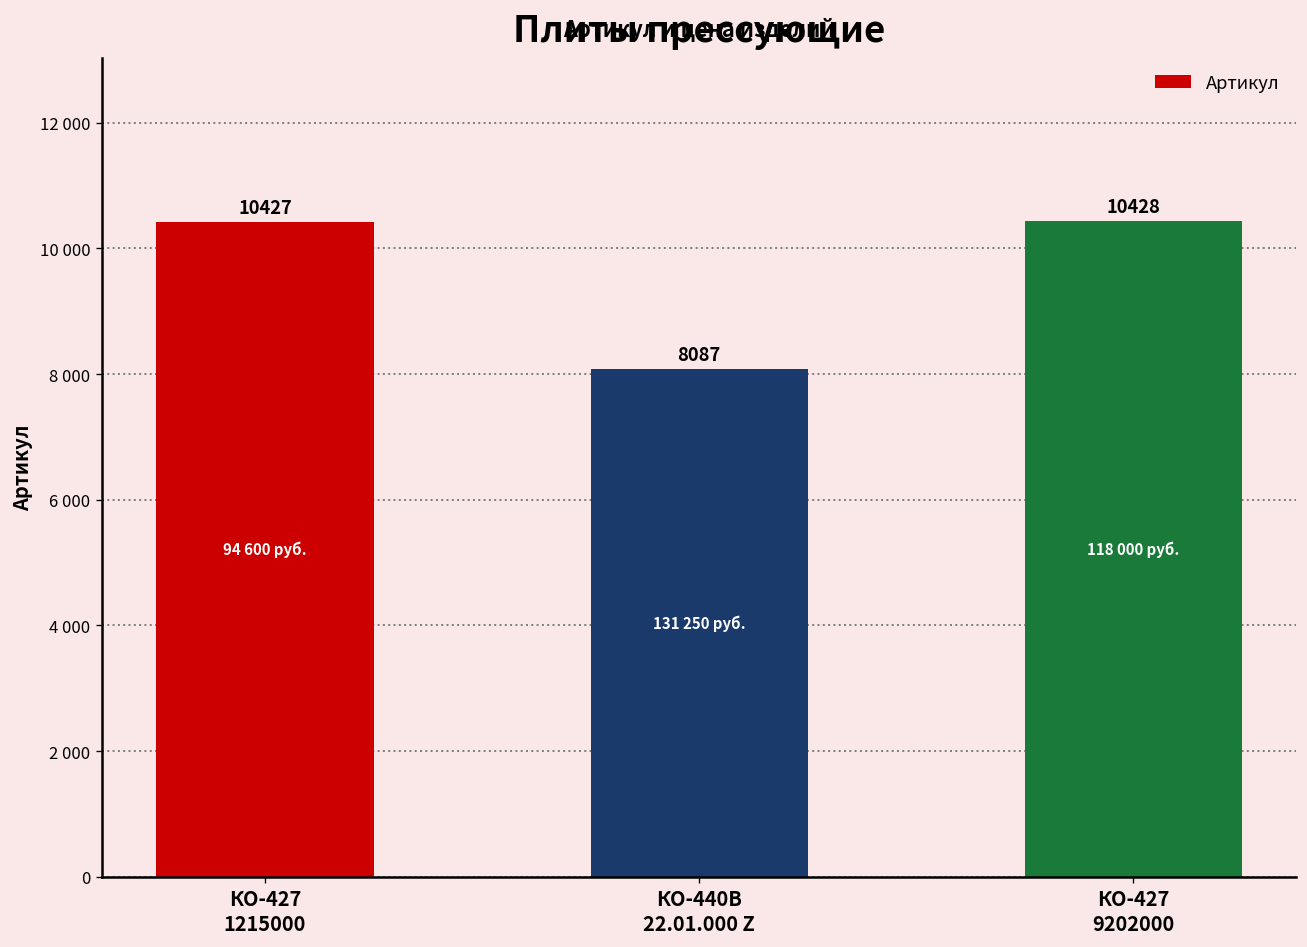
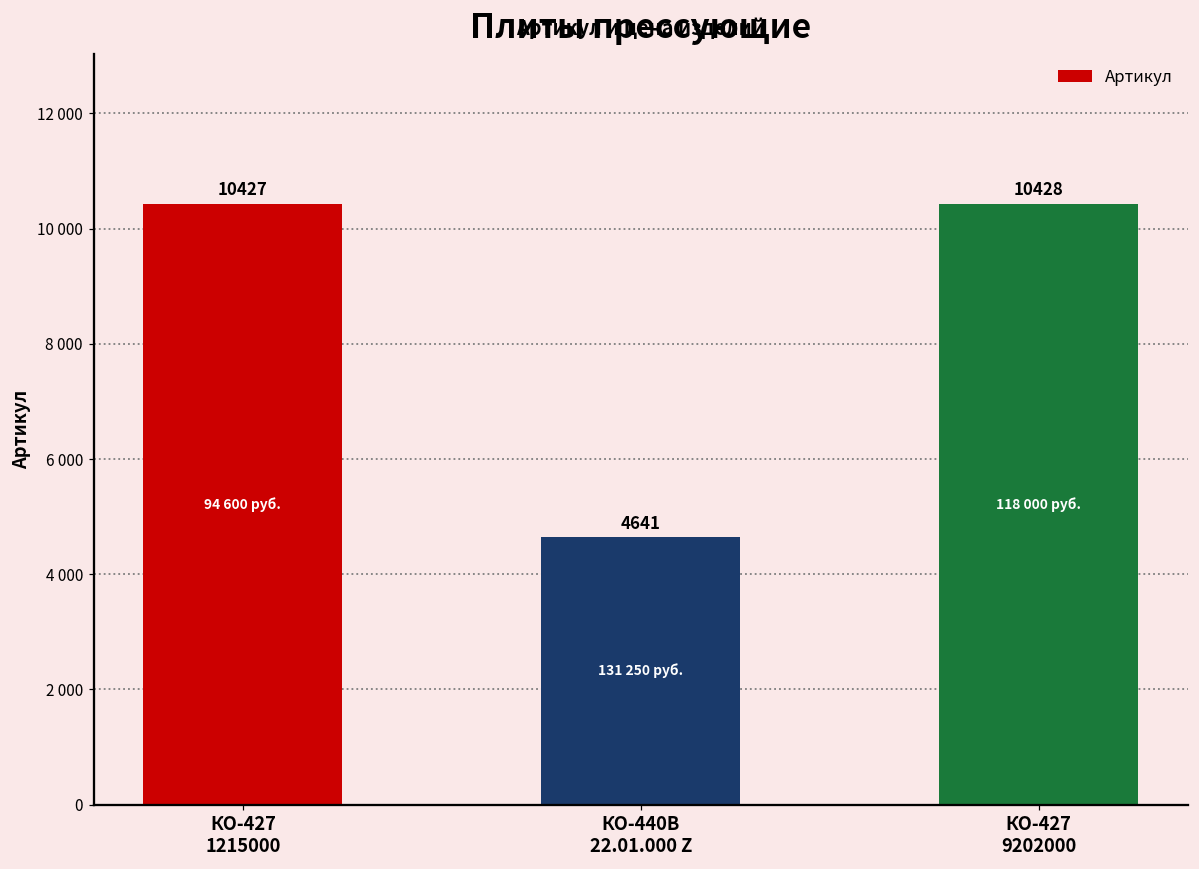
  {
    "КО-427 1215000": 10427,
-   "КО-440В 22.01.000 Z": 8087,
+   "КО-440В 22.01.000 Z": 4641,
    "КО-427 9202000": 10428
  }
